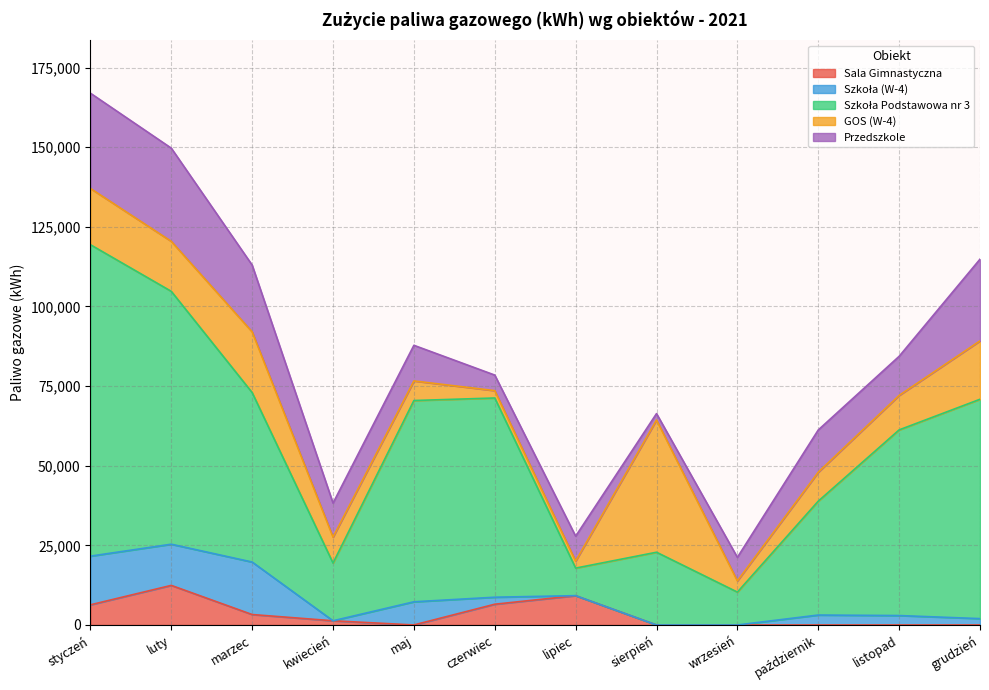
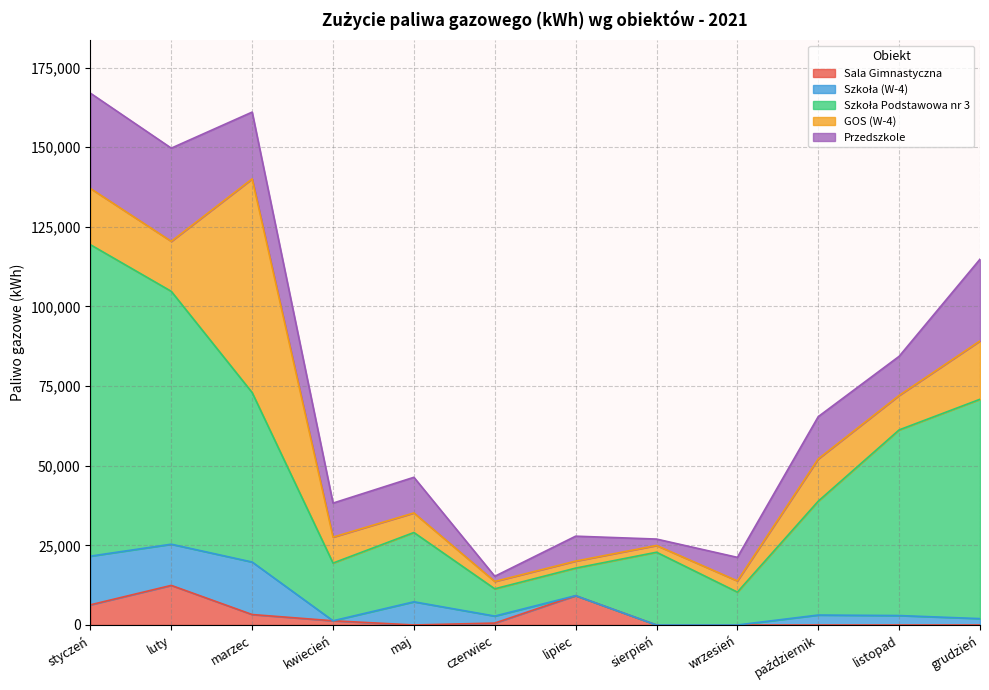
  {
    "Sala Gimnastyczna": {
      "styczeń": "6,000",
      "luty": "12,000",
      "marzec": "3,000",
      "maj": "0",
-     "czerwiec": "7,000",
+     "czerwiec": "1,000",
      "październik": "0",
      "listopad": "0",
      "grudzień": "0"
    },
    "Szkoła (W-4)": {
      "styczeń": "15,000",
      "luty": "13,000",
      "marzec": "16,000",
      "maj": "7,000",
      "czerwiec": "2,000",
      "październik": "3,000",
      "listopad": "3,000",
      "grudzień": "2,000"
    },
    "Szkoła Podstawowa nr 3": {
      "styczeń": "98,000",
      "luty": "79,000",
      "marzec": "53,000",
      "kwiecień": "18,000",
-     "maj": "63,000",
-     "czerwiec": "63,000",
+     "maj": "22,000",
+     "czerwiec": "9,000",
      "lipiec": "9,000",
      "sierpień": "23,000",
      "wrzesień": "10,000",
      "październik": "36,000",
      "listopad": "58,000",
      "grudzień": "69,000"
    },
    "GOS (W-4)": {
      "styczeń": "18,000",
      "luty": "16,000",
-     "marzec": "19,000",
+     "marzec": "67,000",
      "kwiecień": "8,000",
      "maj": "6,000",
      "czerwiec": "2,000",
      "lipiec": "2,000",
-     "sierpień": "42,000",
+     "sierpień": "2,000",
      "wrzesień": "4,000",
-     "październik": "9,000",
+     "październik": "13,000",
      "listopad": "11,000",
      "grudzień": "18,000"
    },
    "Przedszkole": {
      "styczeń": "30,000",
      "luty": "29,000",
      "marzec": "21,000",
      "kwiecień": "11,000",
      "maj": "11,000",
-     "czerwiec": "5,000",
+     "czerwiec": "2,000",
      "lipiec": "8,000",
      "sierpień": "2,000",
      "wrzesień": "7,000",
      "październik": "13,000",
      "listopad": "12,000",
      "grudzień": "26,000"
    }
  }
